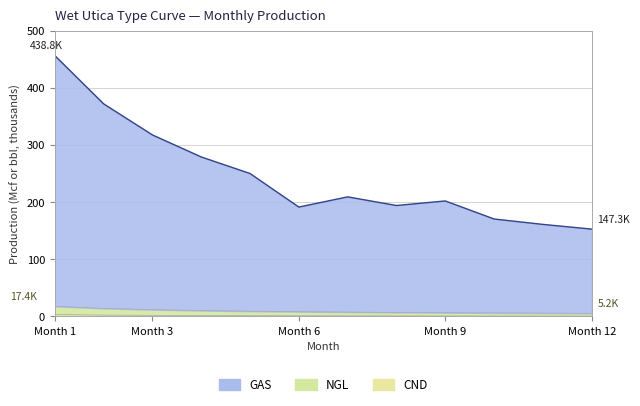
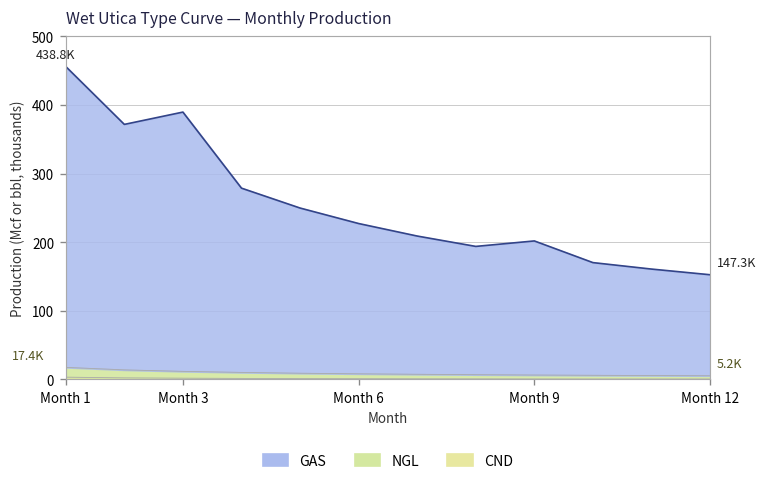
  {
    "GAS": {
-     "Month 3": 310,
-     "Month 6": 180,
+     "Month 3": 380,
+     "Month 6": 220,
      "Month 9": 200
    }
  }
